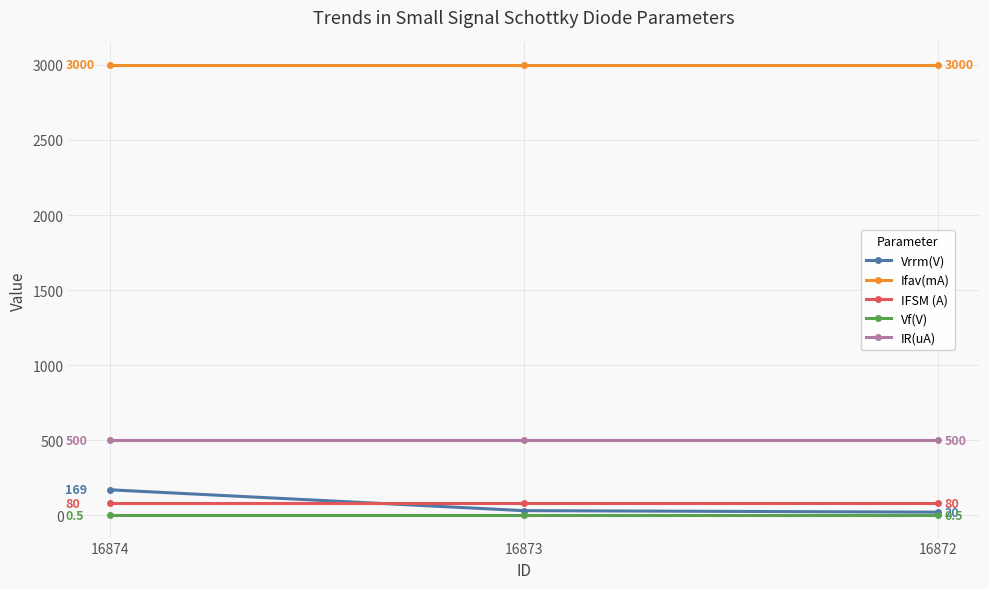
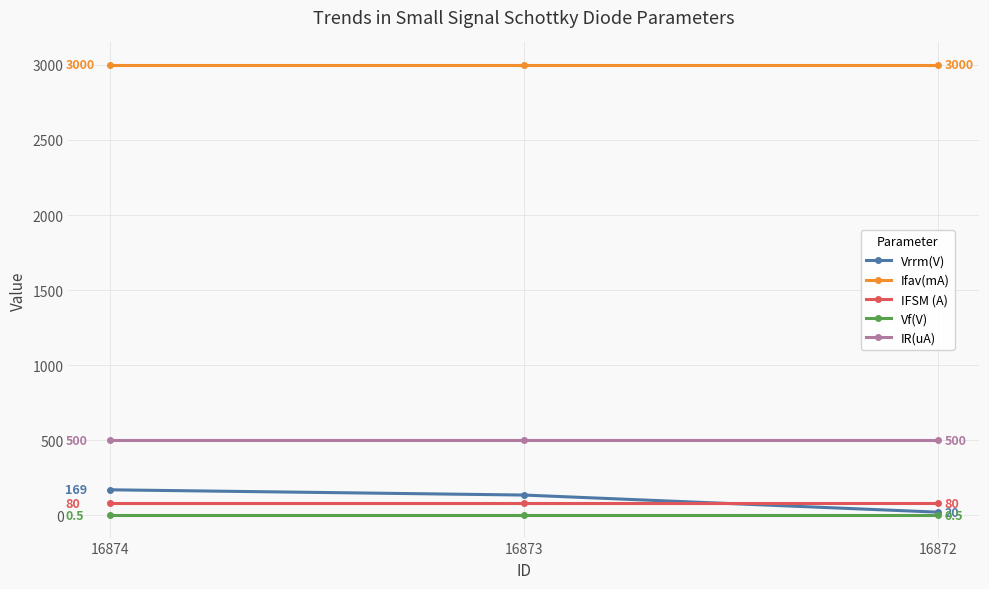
  {
    "Vrrm(V)": {
-     "16873": 30
+     "16873": 130
    },
    "Ifav(mA)": {
      "16874": 3000,
      "16872": 3000
    },
    "IFSM (A)": {
      "16873": 80
    },
    "Vf(V)": {
      "16873": 0
    },
    "IR(uA)": {
      "16874": 500,
      "16872": 500
    }
  }
